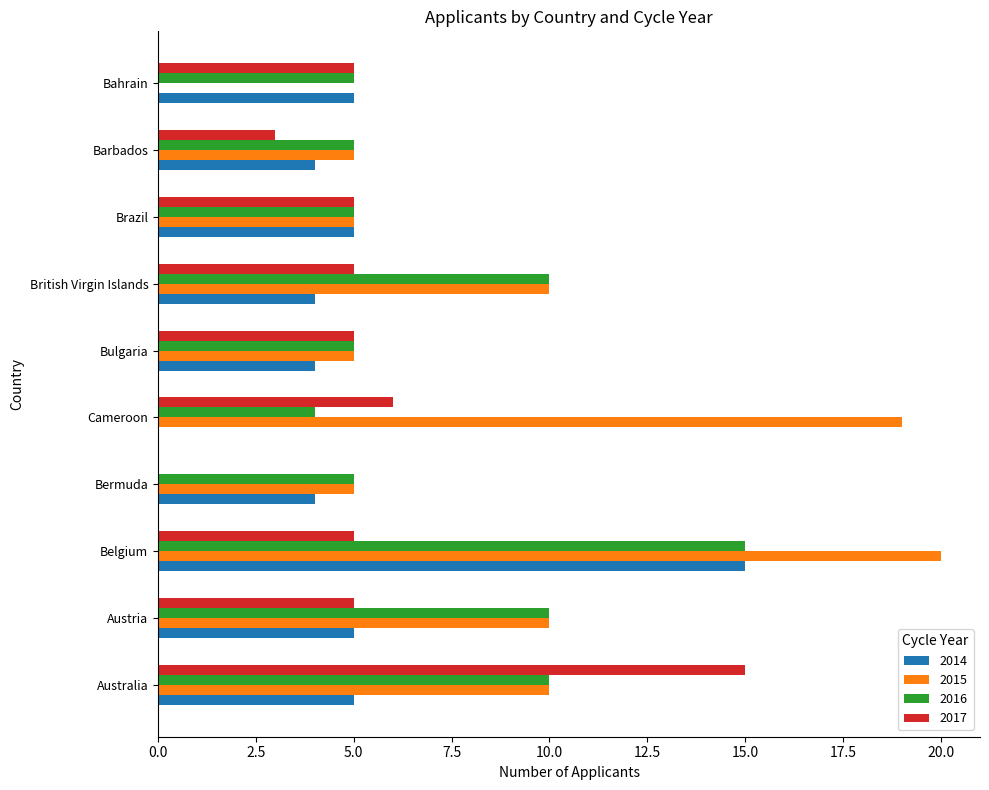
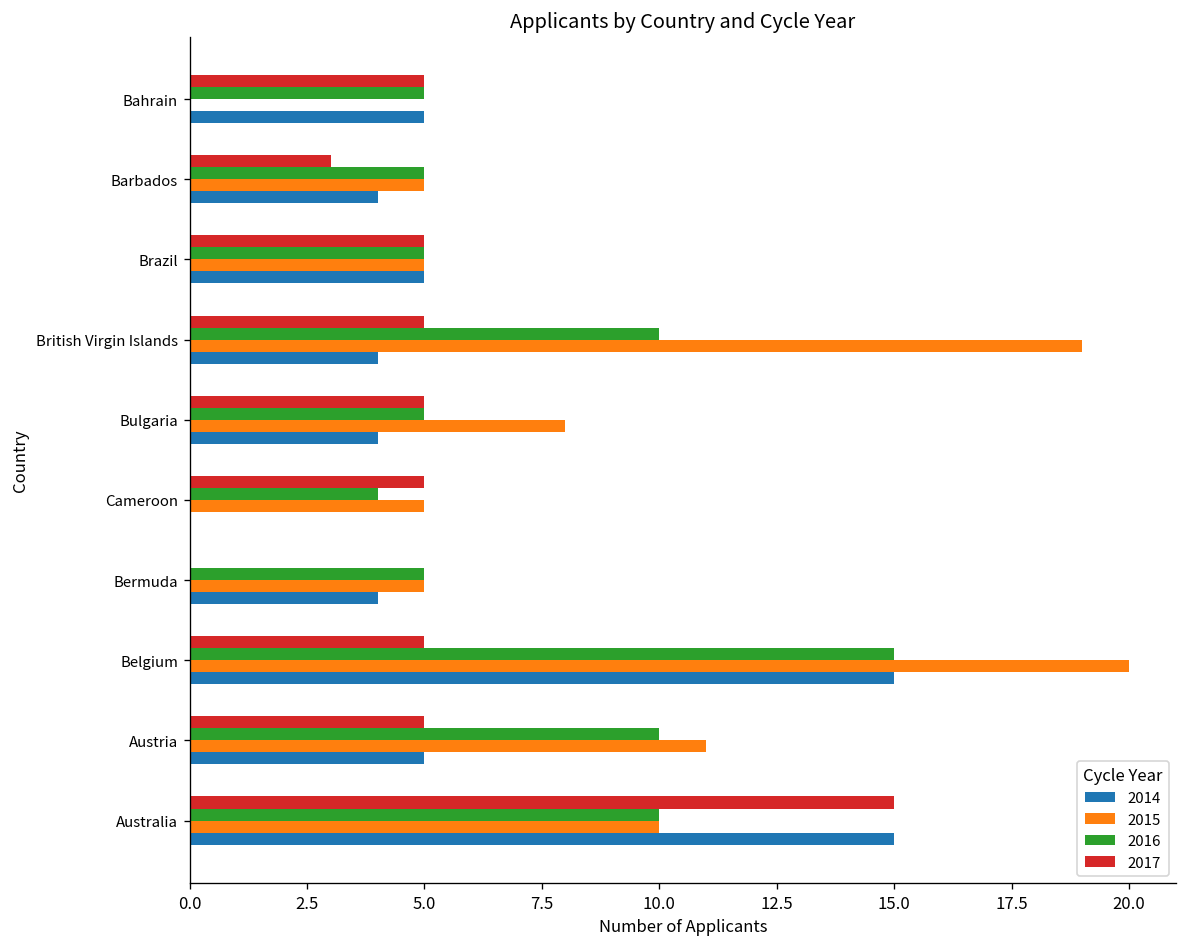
  {
    "2014": {
      "Bahrain": 5,
      "Barbados": 4,
      "Brazil": 5,
      "British Virgin Islands": 4,
      "Bulgaria": 4,
      "Cameroon": 0,
      "Bermuda": 4,
      "Belgium": 15,
      "Austria": 5,
-     "Australia": 5
+     "Australia": 15
    },
    "2015": {
      "Bahrain": 0,
      "Barbados": 5,
      "Brazil": 5,
-     "British Virgin Islands": 10,
-     "Bulgaria": 5,
-     "Cameroon": 19,
+     "British Virgin Islands": 19,
+     "Bulgaria": 8,
+     "Cameroon": 5,
      "Bermuda": 5,
      "Belgium": 20,
-     "Austria": 10,
+     "Austria": 11,
      "Australia": 10
    },
    "2016": {
      "Bahrain": 5,
      "Barbados": 5,
      "Brazil": 5,
      "British Virgin Islands": 10,
      "Bulgaria": 5,
      "Cameroon": 4,
      "Bermuda": 5,
      "Belgium": 15,
      "Austria": 10,
      "Australia": 10
    },
    "2017": {
      "Bahrain": 5,
      "Barbados": 3,
      "Brazil": 5,
      "British Virgin Islands": 5,
      "Bulgaria": 5,
-     "Cameroon": 6,
+     "Cameroon": 5,
      "Bermuda": 0,
      "Belgium": 5,
      "Austria": 5,
      "Australia": 15
    }
  }
